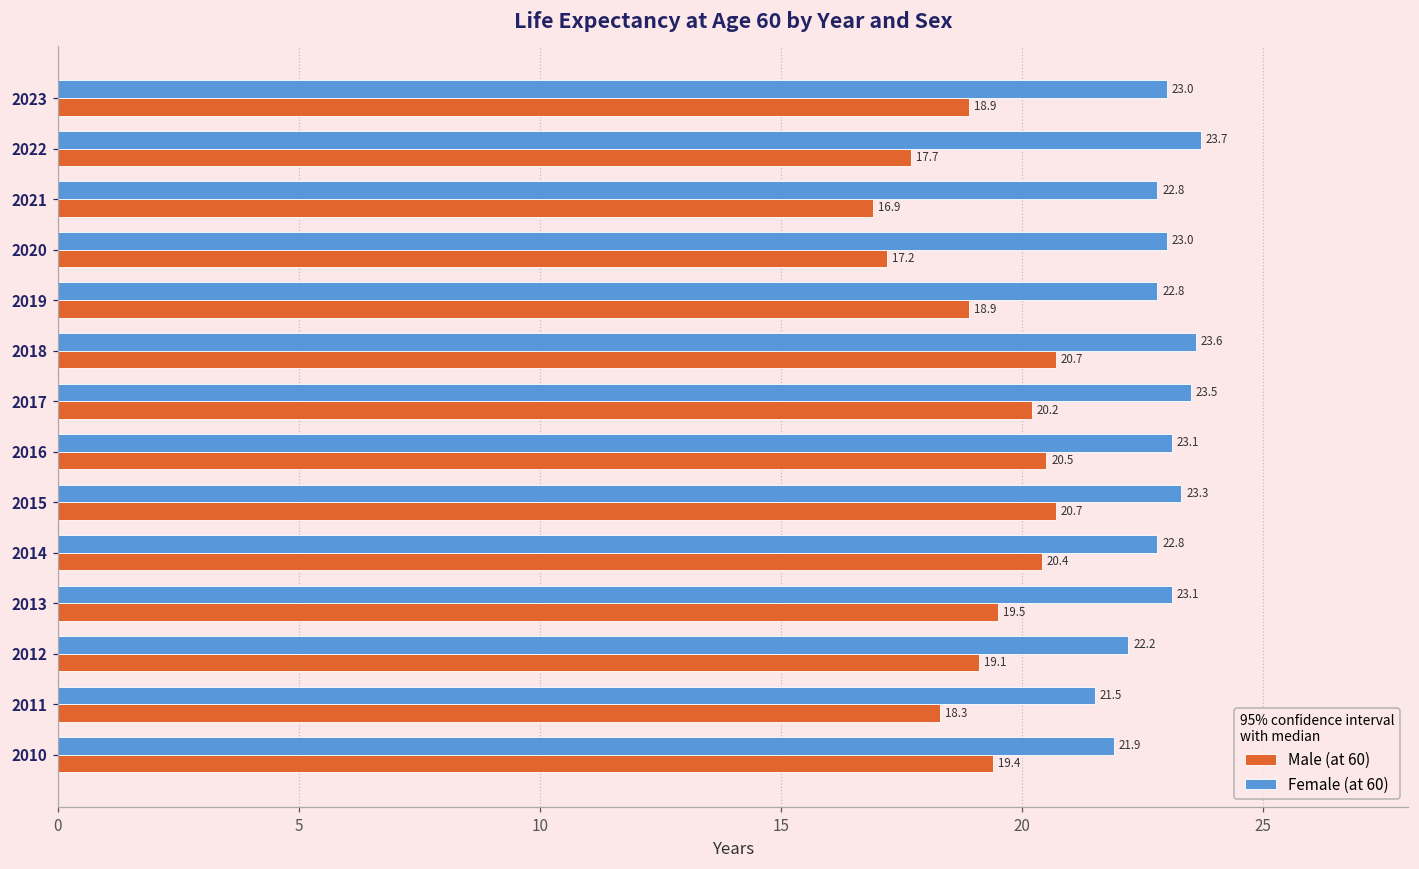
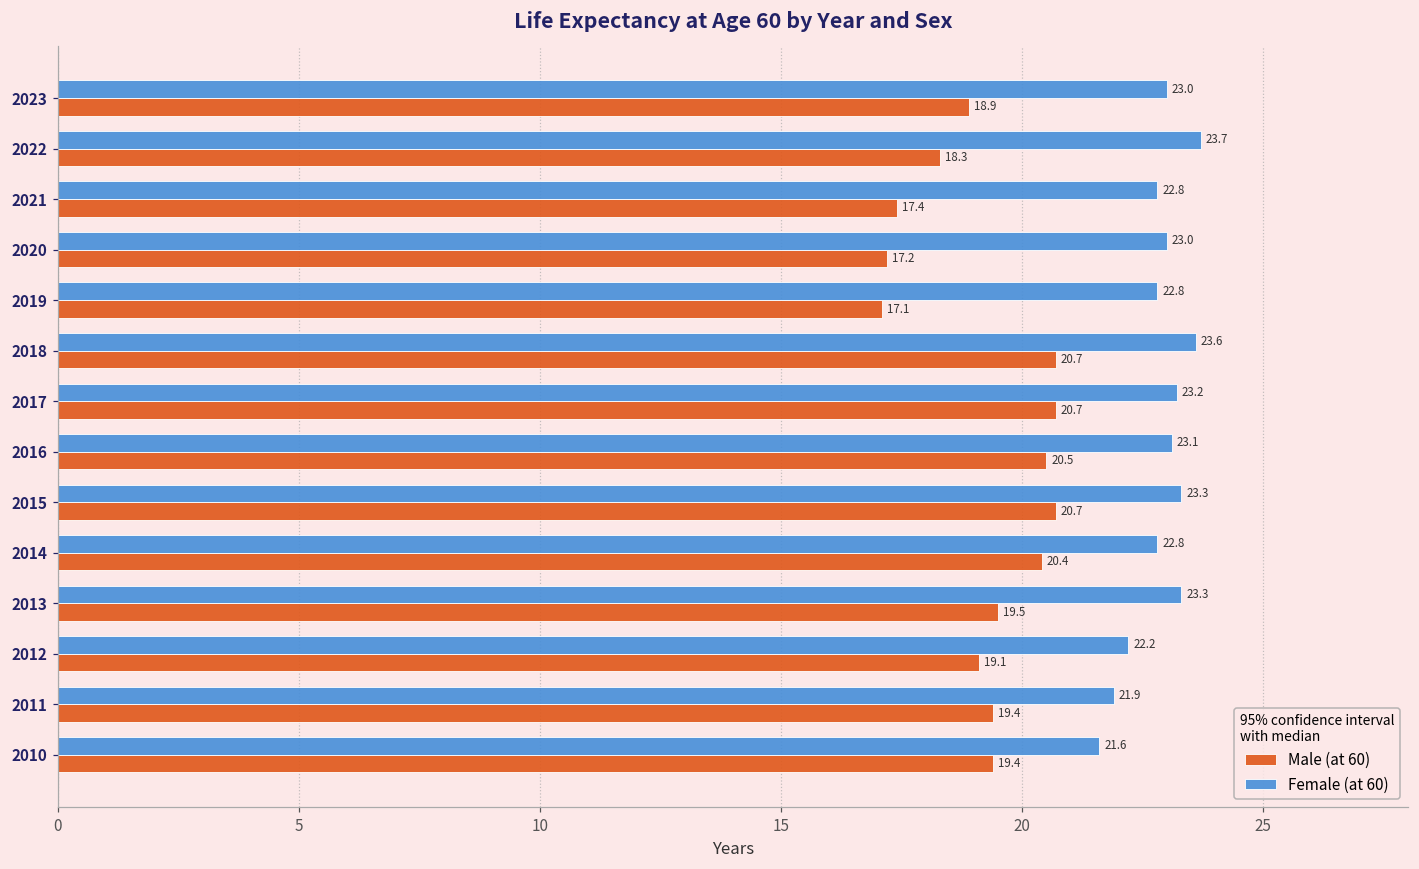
  {
    "Male (at 60)": {
      "2023": 18.9,
-     "2022": 17.7,
-     "2021": 16.9,
+     "2022": 18.3,
+     "2021": 17.4,
      "2020": 17.2,
-     "2019": 18.9,
+     "2019": 17.1,
      "2018": 20.7,
-     "2017": 20.2,
+     "2017": 20.7,
      "2016": 20.5,
      "2015": 20.7,
      "2014": 20.4,
      "2013": 19.5,
      "2012": 19.1,
-     "2011": 18.3,
+     "2011": 19.4,
      "2010": 19.4
    },
    "Female (at 60)": {
      "2023": 23.0,
      "2022": 23.7,
      "2021": 22.8,
      "2020": 23.0,
      "2019": 22.8,
      "2018": 23.6,
-     "2017": 23.5,
+     "2017": 23.2,
      "2016": 23.1,
      "2015": 23.3,
      "2014": 22.8,
-     "2013": 23.1,
+     "2013": 23.3,
      "2012": 22.2,
-     "2011": 21.5,
-     "2010": 21.9
+     "2011": 21.9,
+     "2010": 21.6
    }
  }
